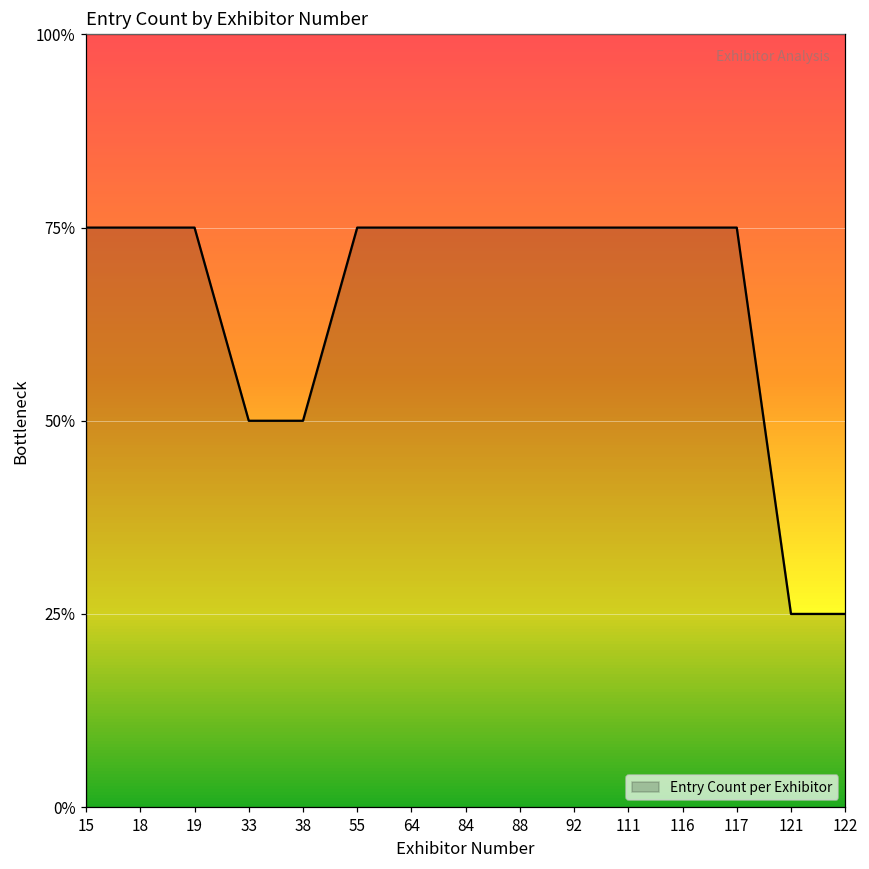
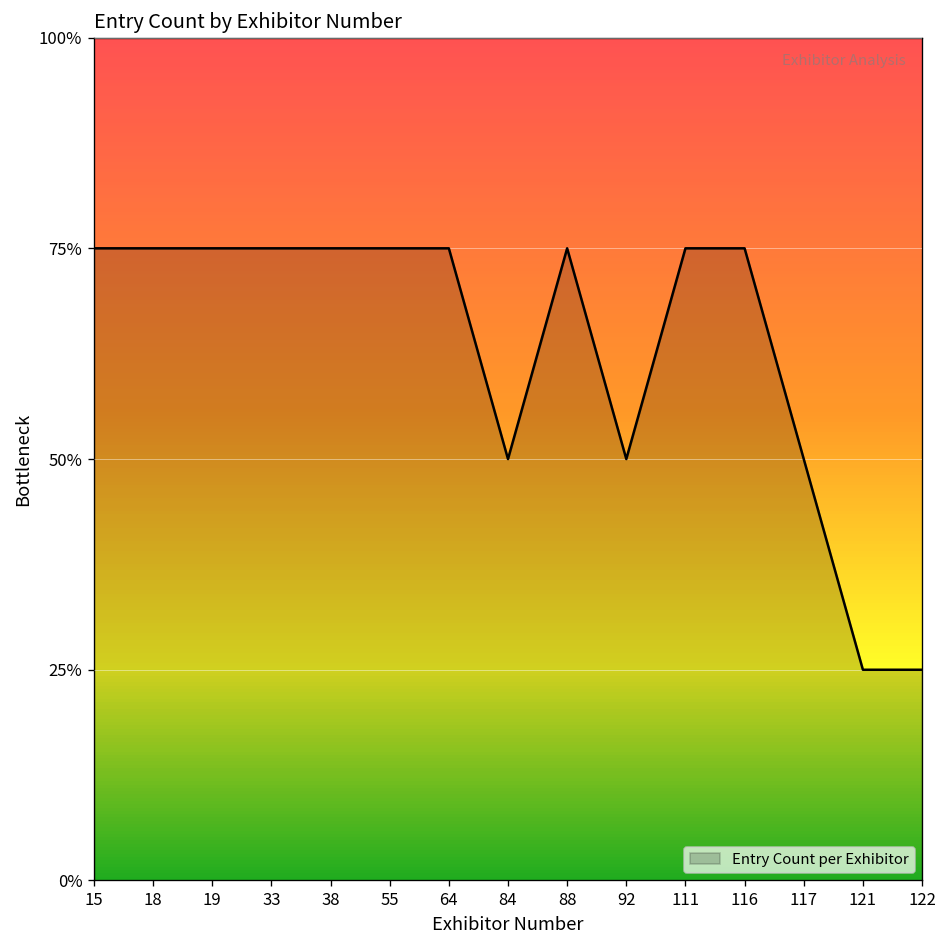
  {
    "15": "75%",
    "18": "75%",
    "19": "75%",
-   "33": "50%",
-   "38": "50%",
+   "33": "75%",
+   "38": "75%",
    "55": "75%",
    "64": "75%",
-   "84": "75%",
+   "84": "50%",
    "88": "75%",
-   "92": "75%",
+   "92": "50%",
    "111": "75%",
    "116": "75%",
-   "117": "75%",
+   "117": "50%",
    "121": "25%",
    "122": "25%"
  }
